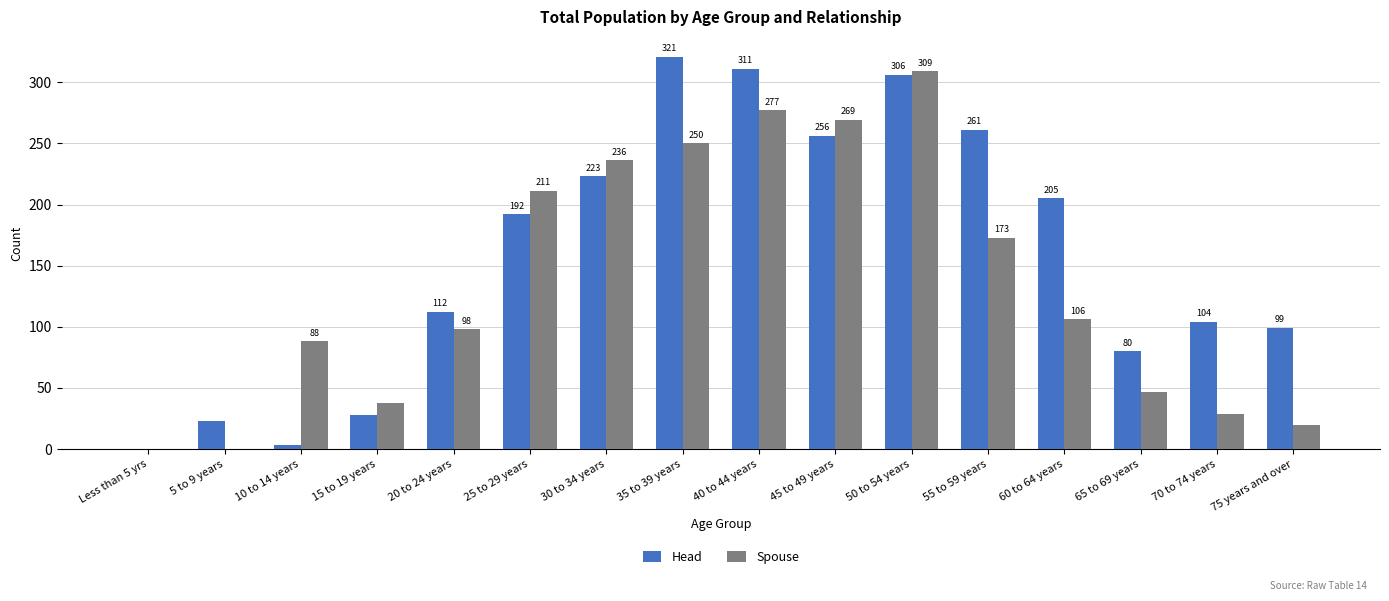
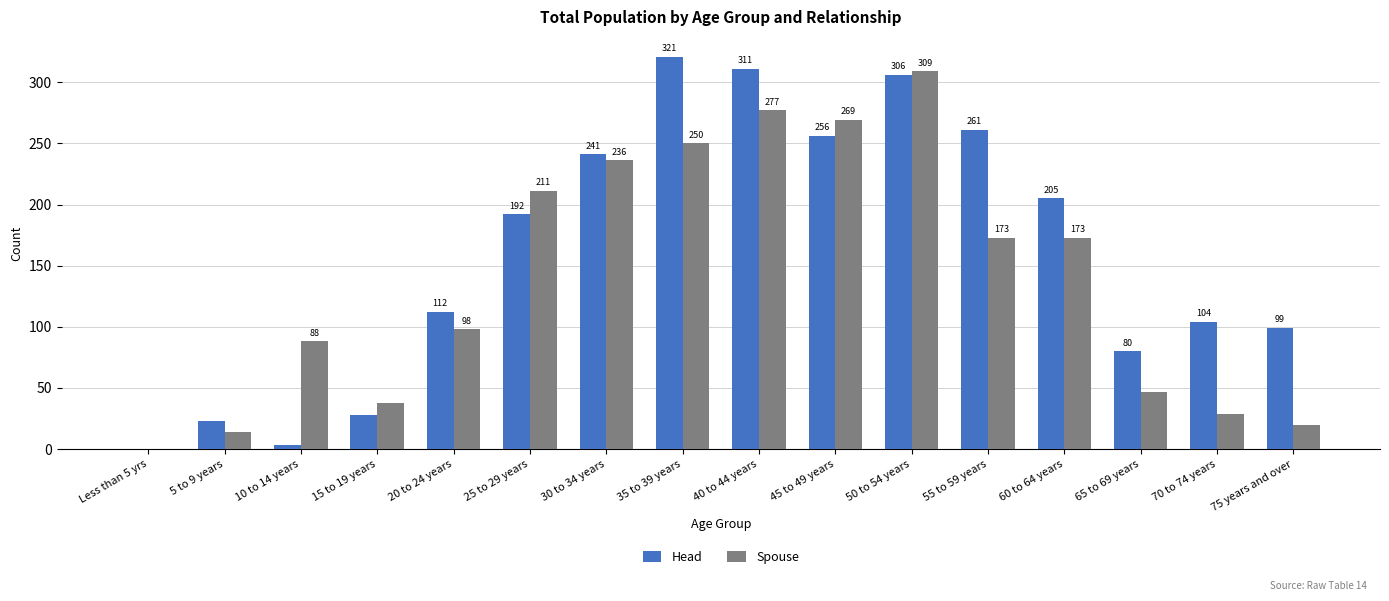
  {
    "Head": {
      "20 to 24 years": 112,
      "25 to 29 years": 192,
-     "30 to 34 years": 223,
+     "30 to 34 years": 241,
      "35 to 39 years": 321,
      "40 to 44 years": 311,
      "45 to 49 years": 256,
      "50 to 54 years": 306,
      "55 to 59 years": 261,
      "60 to 64 years": 205,
      "65 to 69 years": 80,
      "70 to 74 years": 104,
      "75 years and over": 99
    },
    "Spouse": {
-     "5 to 9 years": 0,
+     "5 to 9 years": 14,
      "10 to 14 years": 88,
      "20 to 24 years": 98,
      "25 to 29 years": 211,
      "30 to 34 years": 236,
      "35 to 39 years": 250,
      "40 to 44 years": 277,
      "45 to 49 years": 269,
      "50 to 54 years": 309,
      "55 to 59 years": 173,
-     "60 to 64 years": 106
+     "60 to 64 years": 173
    }
  }
